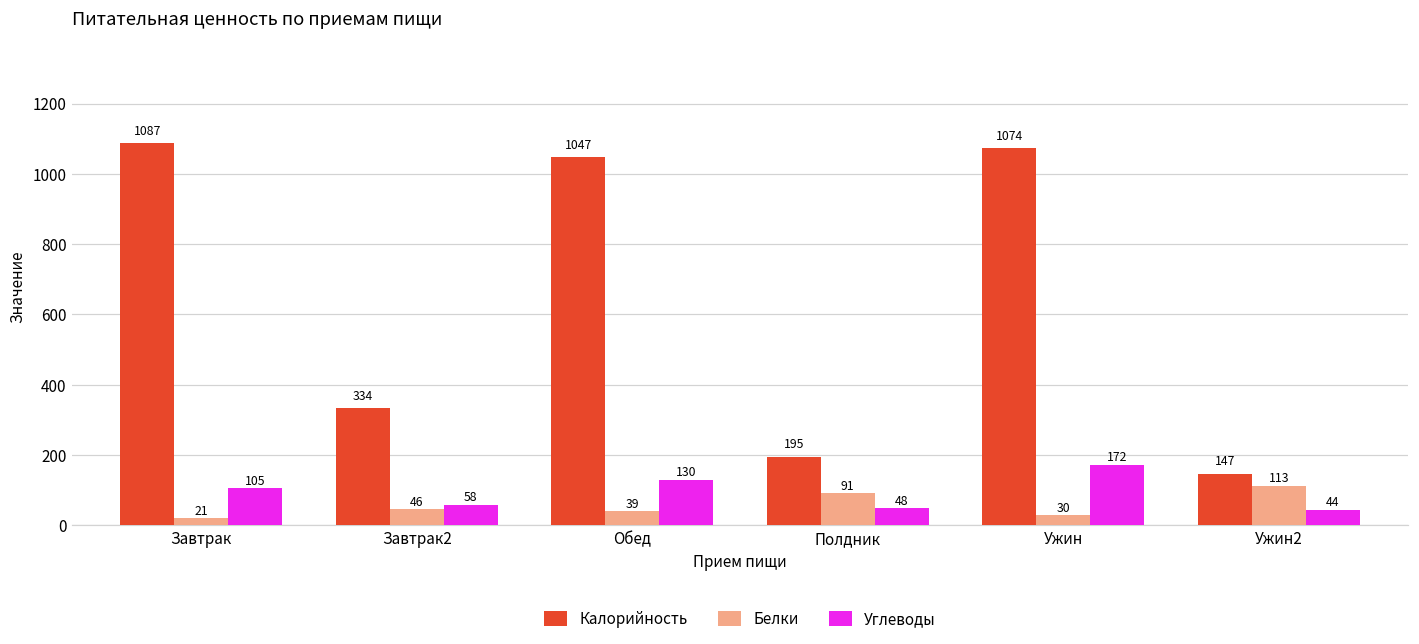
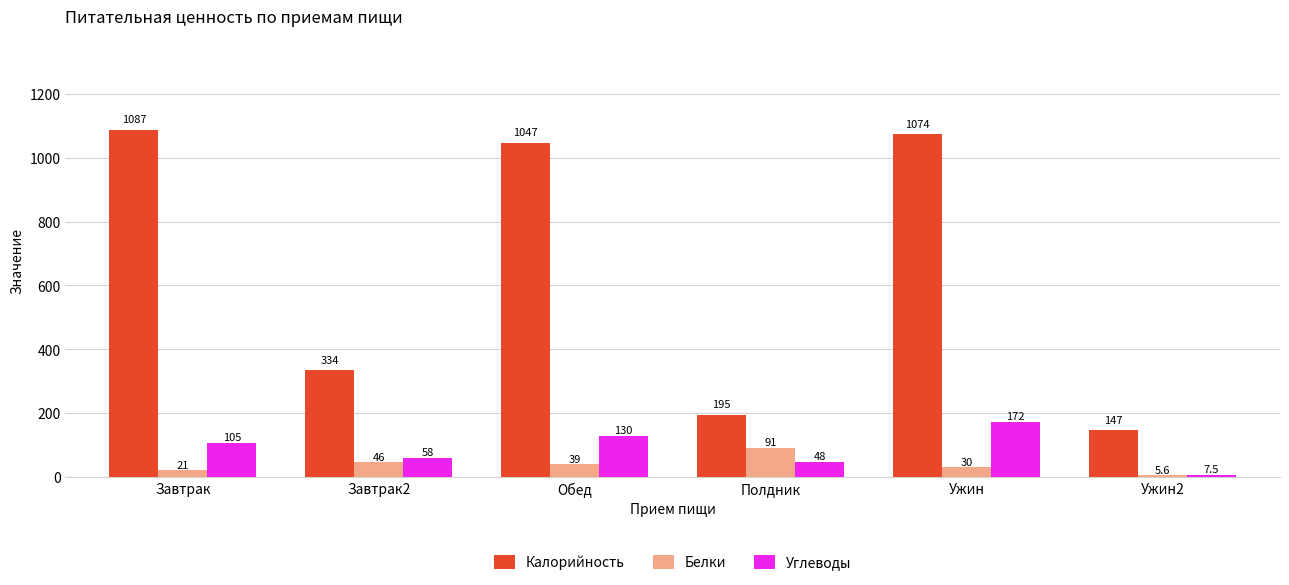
  {
    "Калорийность": {
      "Завтрак": 1087,
      "Завтрак2": 334,
      "Обед": 1047,
      "Полдник": 195,
      "Ужин": 1074,
      "Ужин2": 147
    },
    "Белки": {
      "Завтрак": 21,
      "Завтрак2": 46,
      "Обед": 39,
      "Полдник": 91,
      "Ужин": 30,
-     "Ужин2": 113
+     "Ужин2": 5.6
    },
    "Углеводы": {
      "Завтрак": 105,
      "Завтрак2": 58,
      "Обед": 130,
      "Полдник": 48,
      "Ужин": 172,
-     "Ужин2": 44
+     "Ужин2": 7.5
    }
  }
